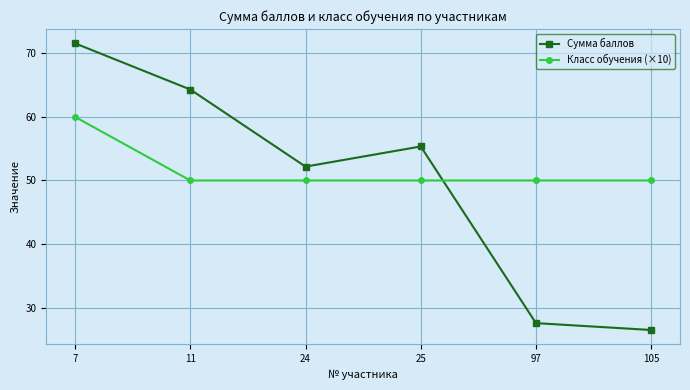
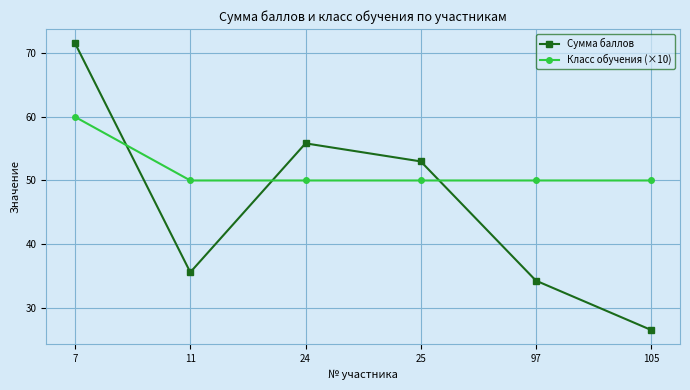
  {
    "Сумма баллов": {
      "7": 72,
-     "11": 64,
-     "24": 52,
-     "25": 55,
-     "97": 28,
+     "11": 36,
+     "24": 56,
+     "25": 53,
+     "97": 34,
      "105": 26
    },
    "Класс обучения (×10)": {
      "7": 60,
      "11": 50,
      "24": 50,
      "25": 50,
      "97": 50,
      "105": 50
    }
  }
